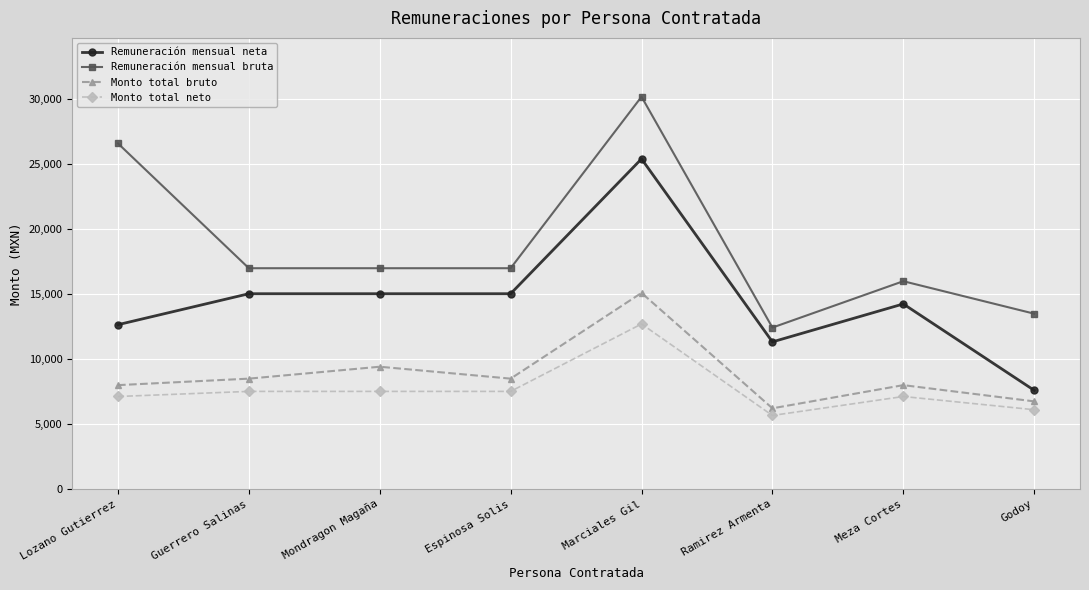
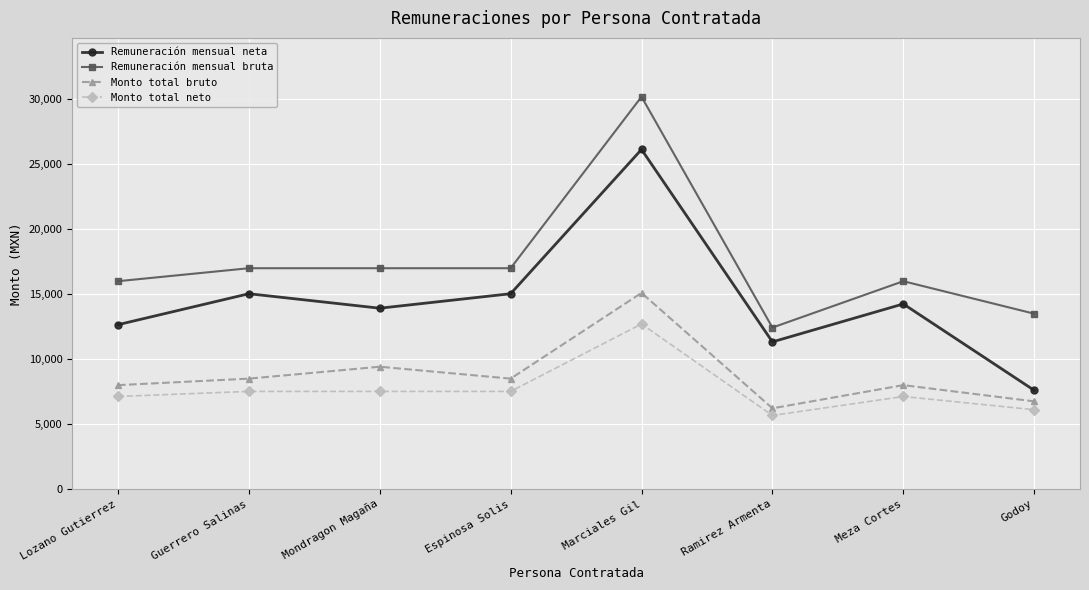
  {
    "Remuneración mensual neta": {
      "Lozano Gutierrez": "12,700",
      "Guerrero Salinas": "15,000",
-     "Mondragon Magaña": "15,000",
+     "Mondragon Magaña": "13,900",
      "Espinosa Solis": "15,000",
-     "Marciales Gil": "25,400",
+     "Marciales Gil": "26,100",
      "Ramirez Armenta": "11,300",
      "Meza Cortes": "14,300",
      "Godoy": "7,600"
    },
    "Remuneración mensual bruta": {
-     "Lozano Gutierrez": "26,600",
+     "Lozano Gutierrez": "16,000",
      "Guerrero Salinas": "17,000",
      "Mondragon Magaña": "17,000",
      "Espinosa Solis": "17,000",
      "Marciales Gil": "30,200",
      "Ramirez Armenta": "12,400",
      "Meza Cortes": "16,000",
      "Godoy": "13,500"
    }
  }
